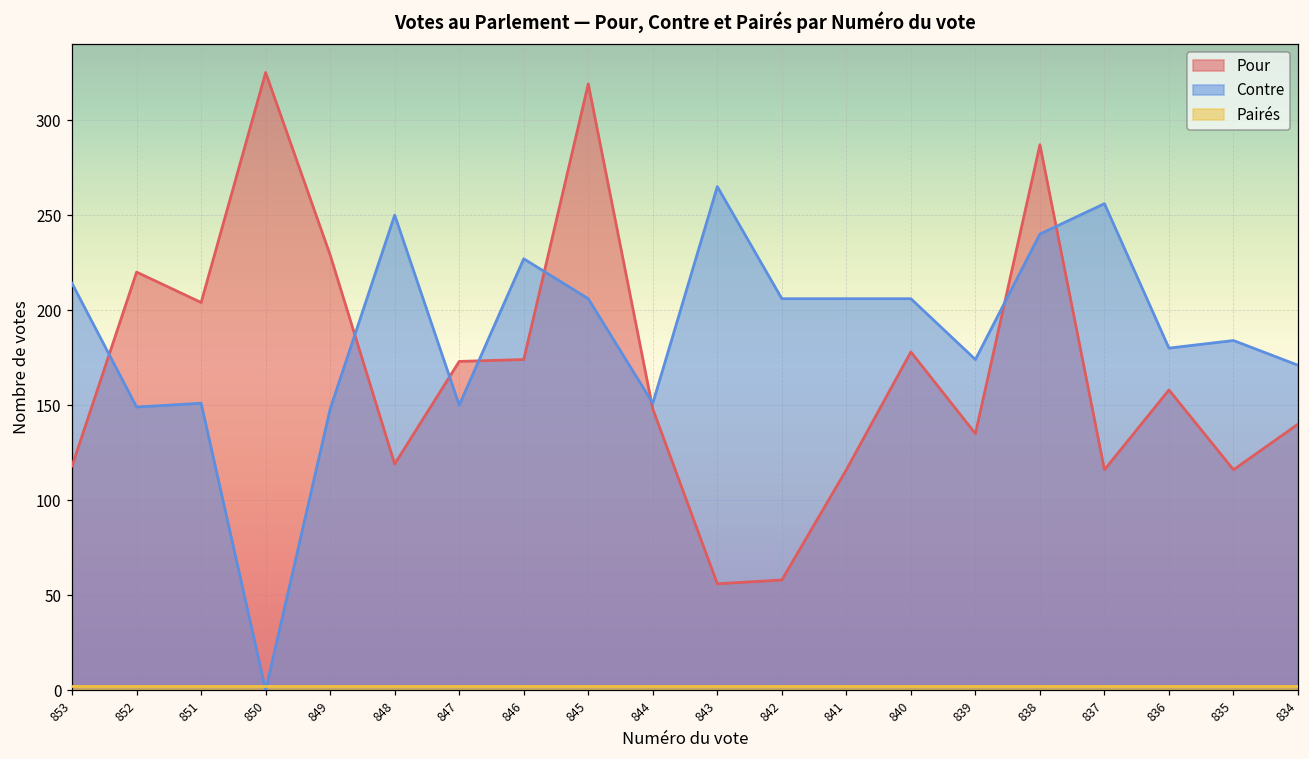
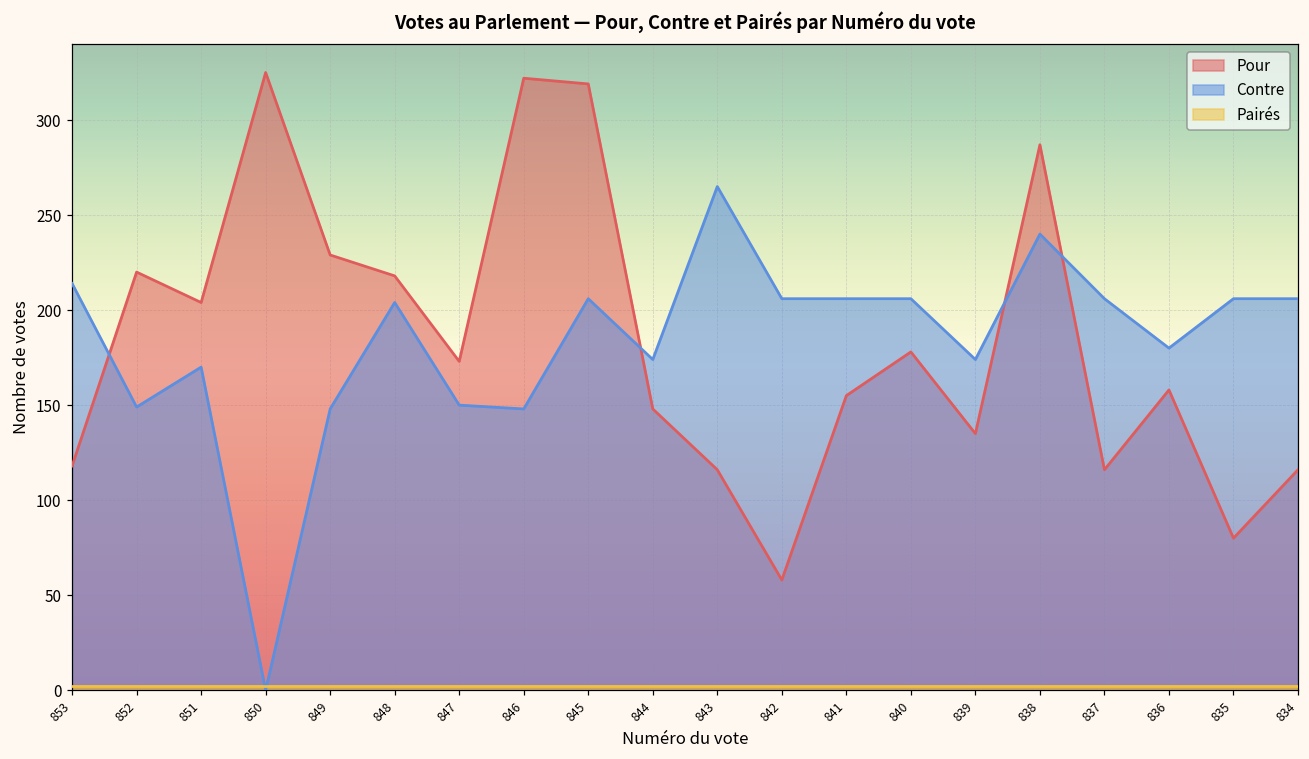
  {
    "Pour": {
      "853": 118,
      "852": 220,
      "851": 204,
      "850": 325,
      "849": 229,
-     "848": 119,
+     "848": 218,
      "847": 173,
-     "846": 174,
+     "846": 322,
      "845": 319,
      "844": 148,
-     "843": 56,
+     "843": 116,
      "842": 58,
-     "841": 116,
+     "841": 155,
      "840": 178,
      "839": 135,
      "838": 287,
      "837": 116,
      "836": 158,
-     "835": 116,
-     "834": 140
+     "835": 80,
+     "834": 116
    },
    "Contre": {
      "853": 214,
      "852": 149,
-     "851": 151,
+     "851": 170,
      "850": 0,
      "849": 148,
-     "848": 250,
+     "848": 204,
      "847": 150,
-     "846": 227,
+     "846": 148,
      "845": 206,
-     "844": 151,
+     "844": 174,
      "843": 265,
      "842": 206,
      "841": 206,
      "840": 206,
      "839": 174,
      "838": 240,
-     "837": 256,
+     "837": 206,
      "836": 180,
-     "835": 184,
-     "834": 171
+     "835": 206,
+     "834": 206
    },
    "Pairés": {
      "853": 2,
      "852": 2,
      "851": 2,
      "850": 2,
      "849": 2,
      "848": 2,
      "847": 2,
      "846": 2,
      "845": 2,
      "844": 2,
      "843": 2,
      "842": 2,
      "841": 2,
      "840": 2,
      "839": 2,
      "838": 2,
      "837": 2,
      "836": 2,
      "835": 2,
      "834": 2
    }
  }
